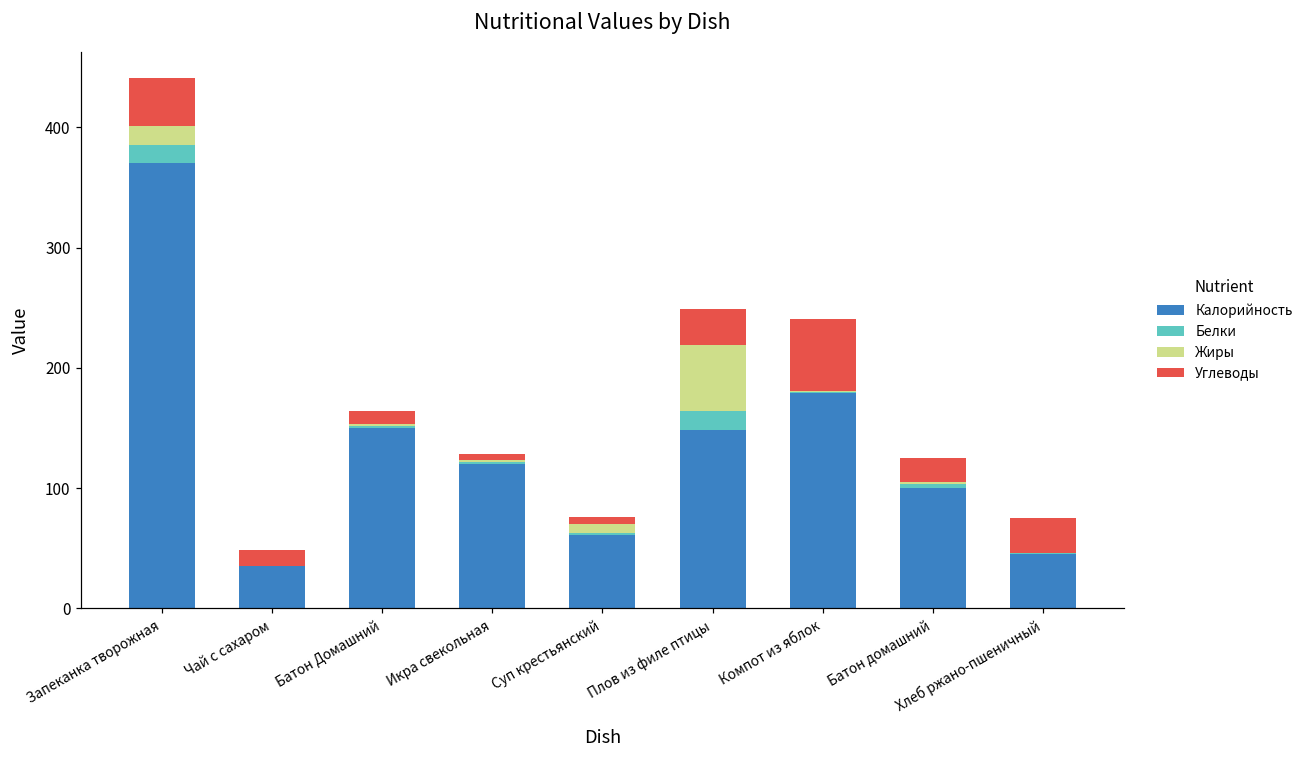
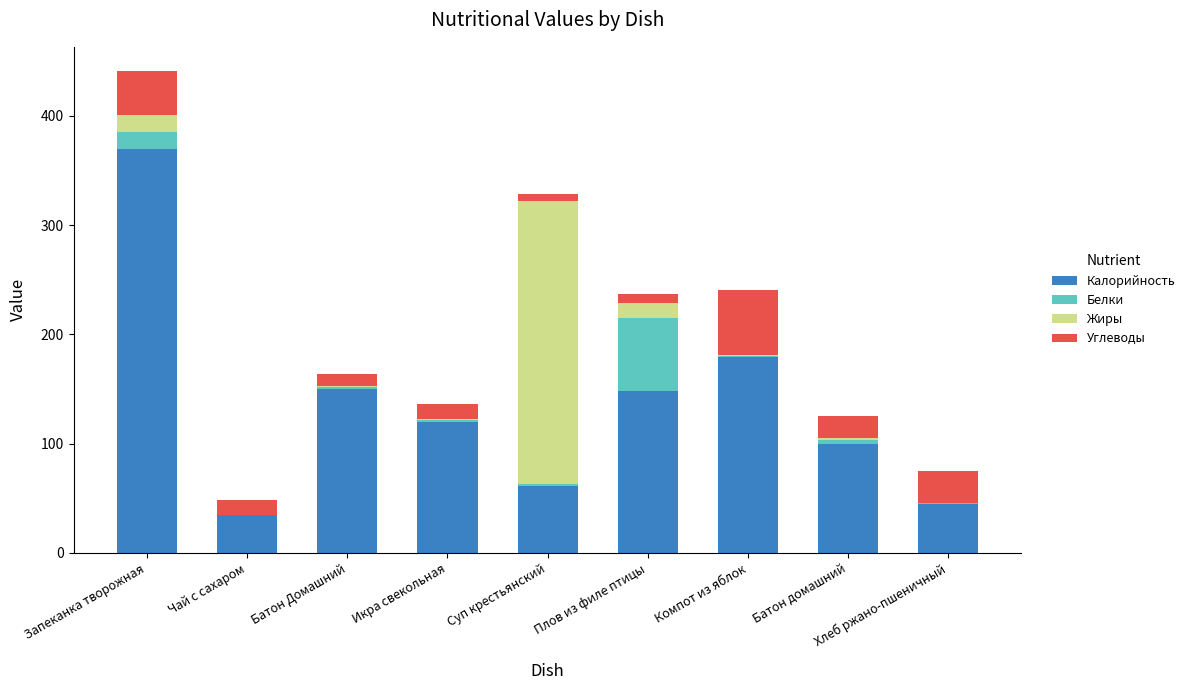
  {
    "Калорийность": {
      "Запеканка творожная": 370,
      "Чай с сахаром": 35,
      "Батон Домашний": 150,
      "Икра свекольная": 120,
      "Суп крестьянский": 61,
      "Плов из филе птицы": 148,
      "Компот из яблок": 179,
      "Батон домашний": 100,
      "Хлеб ржано-пшеничный": 45
    },
    "Белки": {
      "Запеканка творожная": 15,
-     "Плов из филе птицы": 16,
+     "Плов из филе птицы": 67,
      "Батон домашний": 3
    },
    "Жиры": {
      "Запеканка творожная": 16,
      "Чай с сахаром": 0,
-     "Суп крестьянский": 7,
-     "Плов из филе птицы": 55,
+     "Суп крестьянский": 259,
+     "Плов из филе птицы": 14,
      "Хлеб ржано-пшеничный": 0
    },
    "Углеводы": {
      "Запеканка творожная": 40,
      "Чай с сахаром": 13,
      "Батон Домашний": 11,
-     "Икра свекольная": 5,
+     "Икра свекольная": 13,
      "Суп крестьянский": 6,
-     "Плов из филе птицы": 30,
+     "Плов из филе птицы": 8,
      "Компот из яблок": 60,
      "Батон домашний": 20,
      "Хлеб ржано-пшеничный": 29
    }
  }
